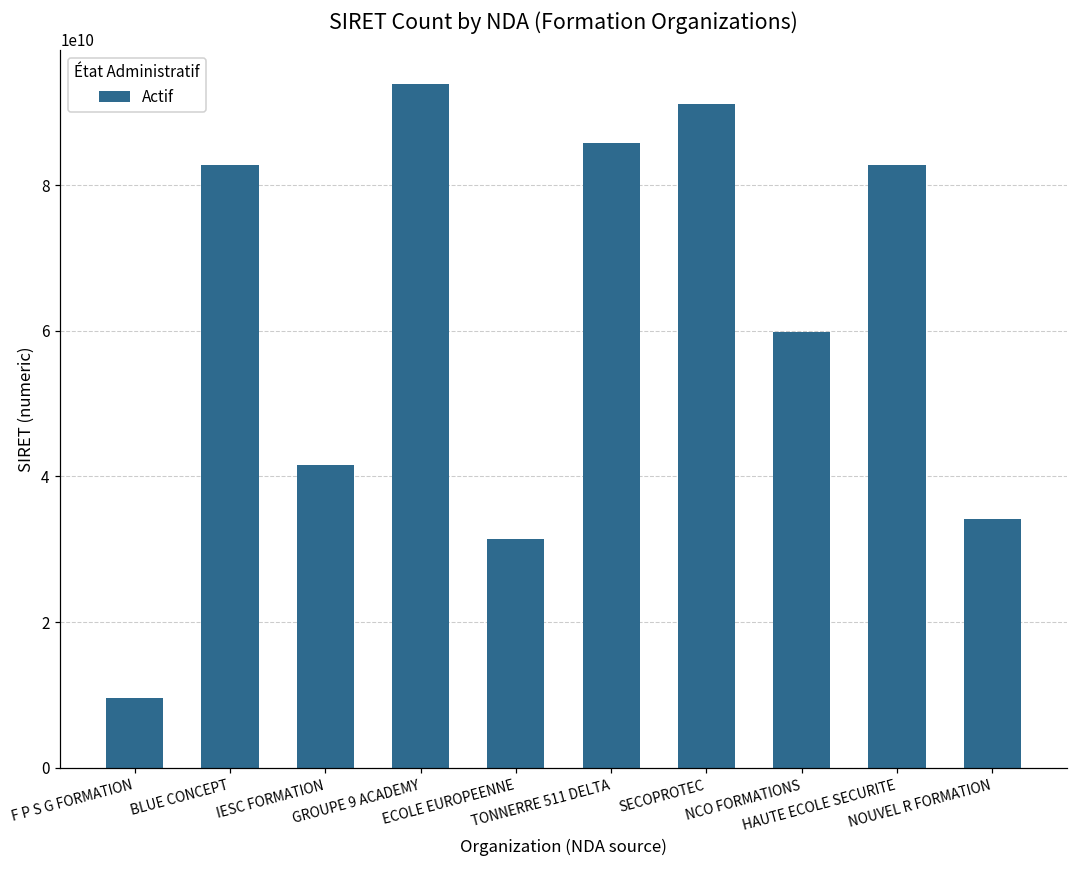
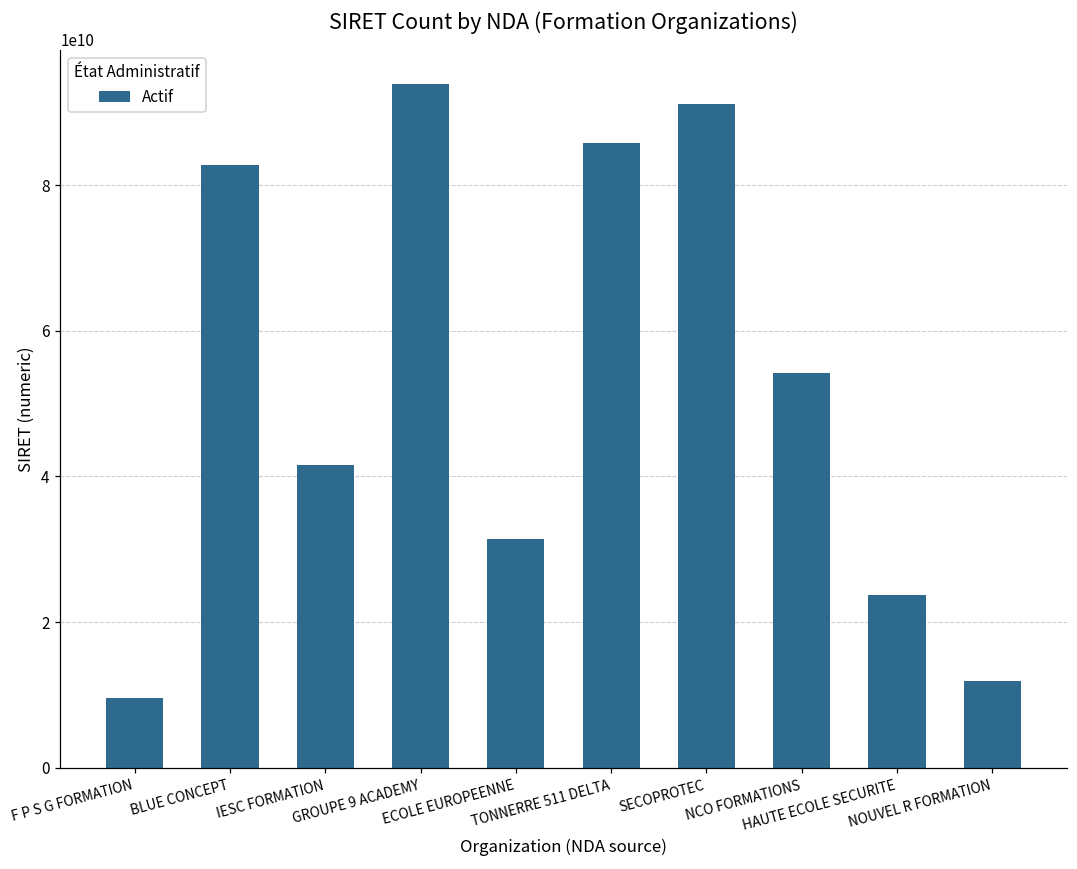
  {
    "F P S G FORMATION": 10000000000,
    "BLUE CONCEPT": 83000000000,
    "IESC FORMATION": 42000000000,
    "GROUPE 9 ACADEMY": 94000000000,
    "ECOLE EUROPEENNE": 31000000000,
    "TONNERRE 511 DELTA": 86000000000,
    "SECOPROTEC": 91000000000,
-   "NCO FORMATIONS": 60000000000,
-   "HAUTE ECOLE SECURITE": 83000000000,
-   "NOUVEL R FORMATION": 34000000000
+   "NCO FORMATIONS": 54000000000,
+   "HAUTE ECOLE SECURITE": 24000000000,
+   "NOUVEL R FORMATION": 12000000000
  }
